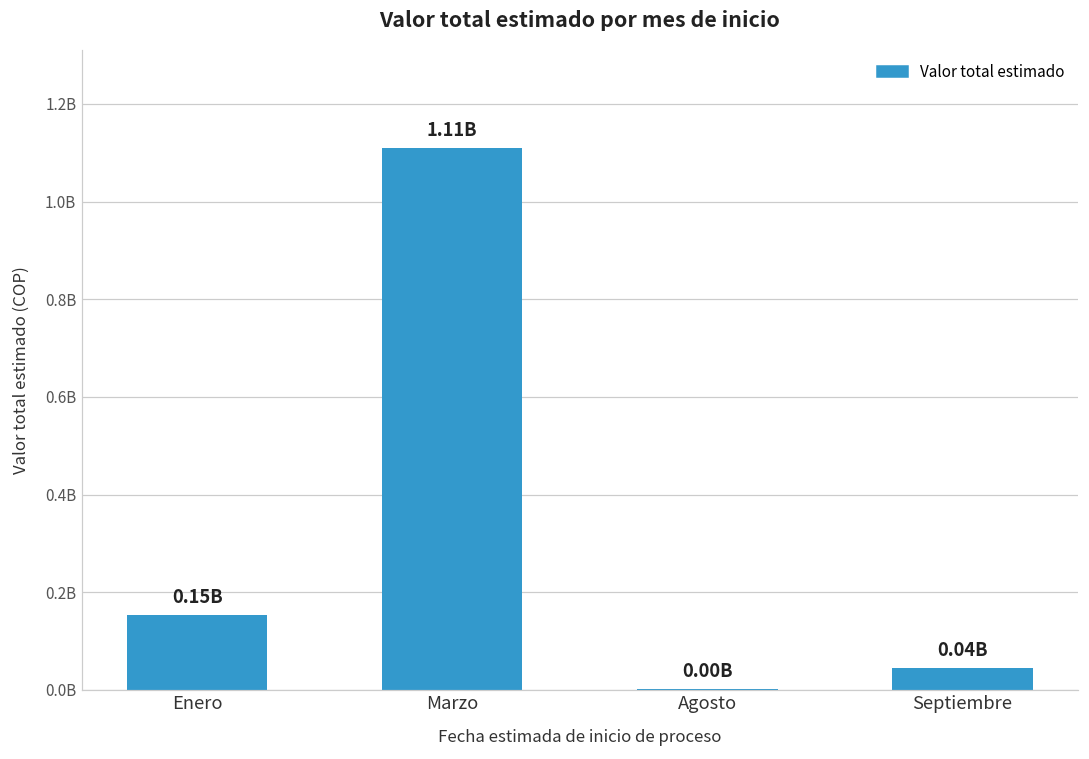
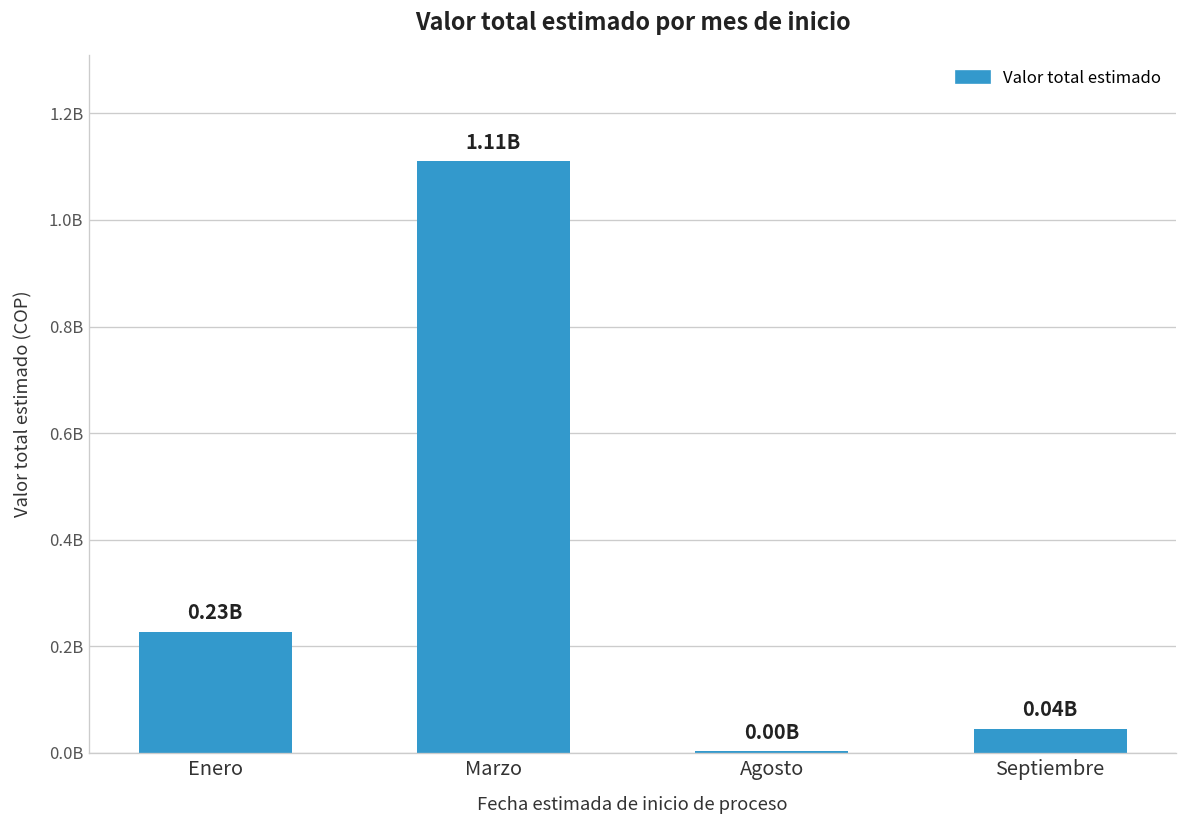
  {
-   "Enero": "0.15B",
+   "Enero": "0.23B",
    "Marzo": "1.11B",
    "Septiembre": "0.04B"
  }
